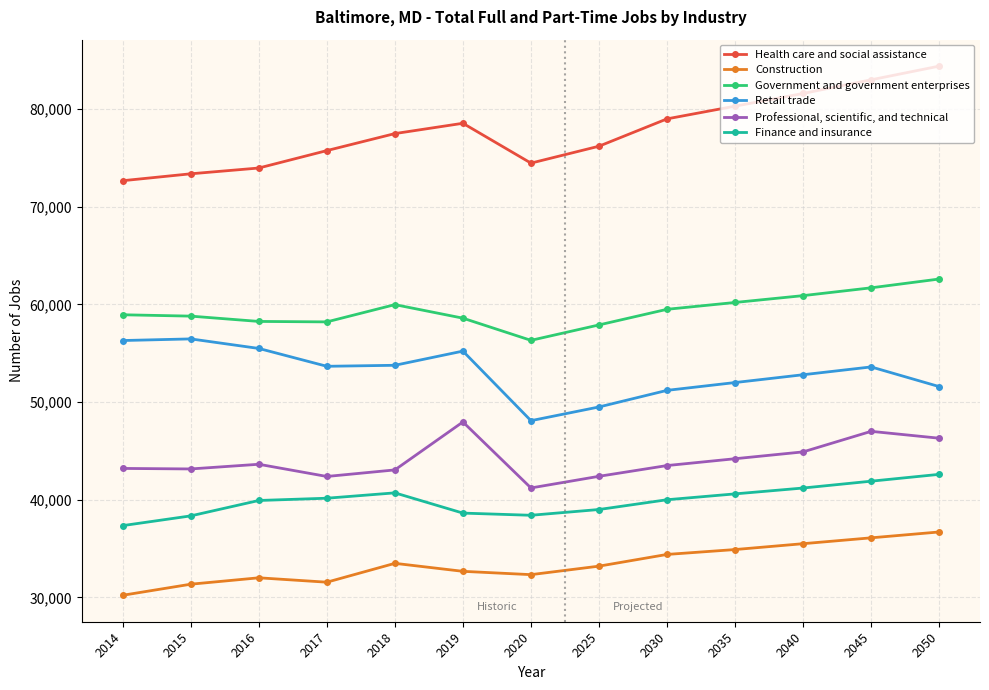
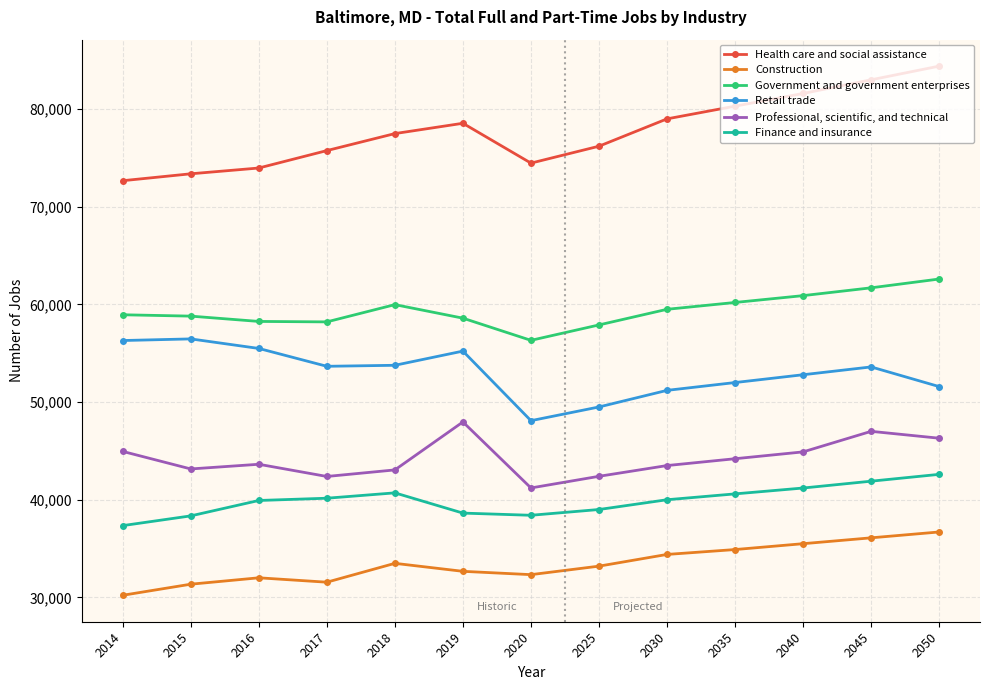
  {
    "Retail trade": {
      "2014": "56,000",
      "2015": "56,000",
      "2016": "55,000",
      "2017": "54,000",
      "2018": "54,000",
      "2019": "55,000",
      "2020": "48,000",
      "2025": "50,000",
      "2030": "51,000",
      "2035": "52,000",
      "2040": "53,000",
      "2045": "54,000",
      "2050": "52,000"
    },
    "Professional, scientific, and technical": {
-     "2014": "43,000",
+     "2014": "45,000",
      "2015": "43,000",
      "2016": "44,000",
      "2017": "42,000",
      "2018": "43,000",
      "2019": "48,000",
      "2020": "41,000",
      "2025": "42,000",
      "2030": "44,000",
      "2035": "44,000",
      "2040": "45,000",
      "2045": "47,000",
      "2050": "46,000"
    }
  }
